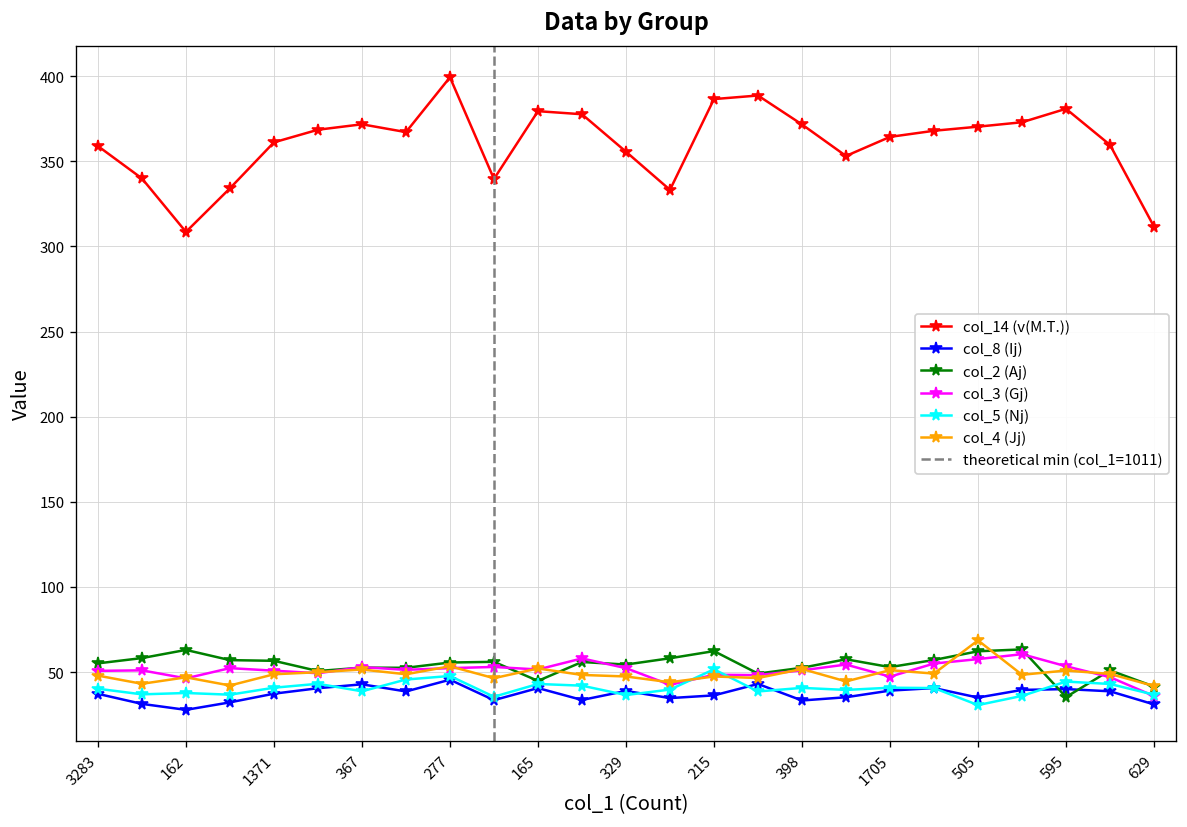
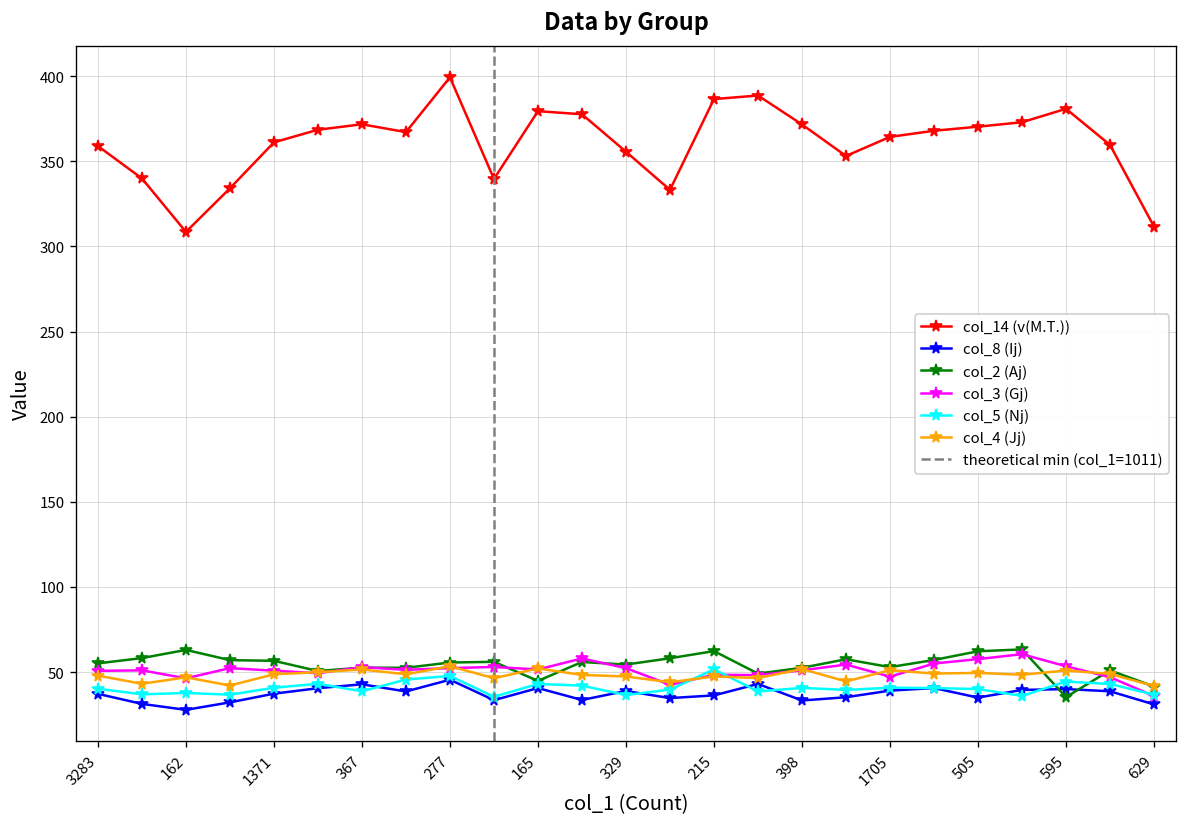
  {
    "col_14 (v(M.T.))": {
      "3283": 359,
      "162": 309,
      "1371": 361,
      "367": 372,
      "277": 399,
      "165": 379,
      "329": 356,
      "215": 387,
      "398": 372,
      "1705": 364,
      "505": 370,
      "595": 381,
      "629": 312
    },
    "col_8 (Ij)": {
      "3283": 37,
      "162": 28,
      "1371": 37,
      "367": 43,
      "277": 46,
      "165": 41,
      "329": 39,
      "215": 36,
      "398": 33,
      "505": 35,
      "595": 40,
      "629": 31
    },
    "col_2 (Aj)": {
      "3283": 55,
      "162": 63,
      "1371": 57,
      "277": 56,
      "329": 54,
      "215": 62,
      "505": 62,
      "595": 35
    },
    "col_3 (Gj)": {
      "3283": 51,
      "1371": 51,
      "329": 52,
      "1705": 47,
      "505": 58,
      "595": 53
    },
    "col_5 (Nj)": {
      "3283": 40,
      "162": 38,
      "1371": 41,
      "367": 39,
      "277": 48,
      "329": 37,
      "215": 52,
      "398": 41,
-     "505": 31,
+     "505": 40,
      "595": 44
    },
    "col_4 (Jj)": {
      "3283": 48,
      "1371": 49,
      "329": 47,
-     "505": 69,
+     "505": 50,
      "595": 51
    }
  }
